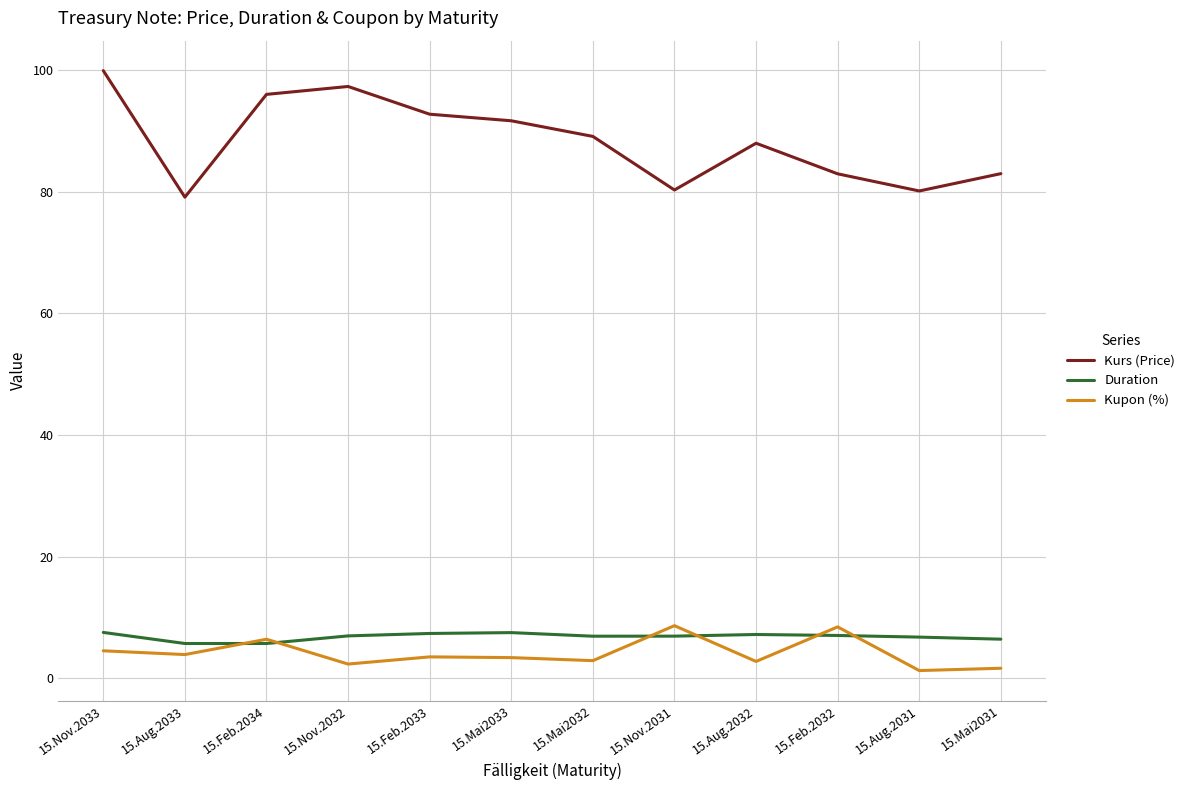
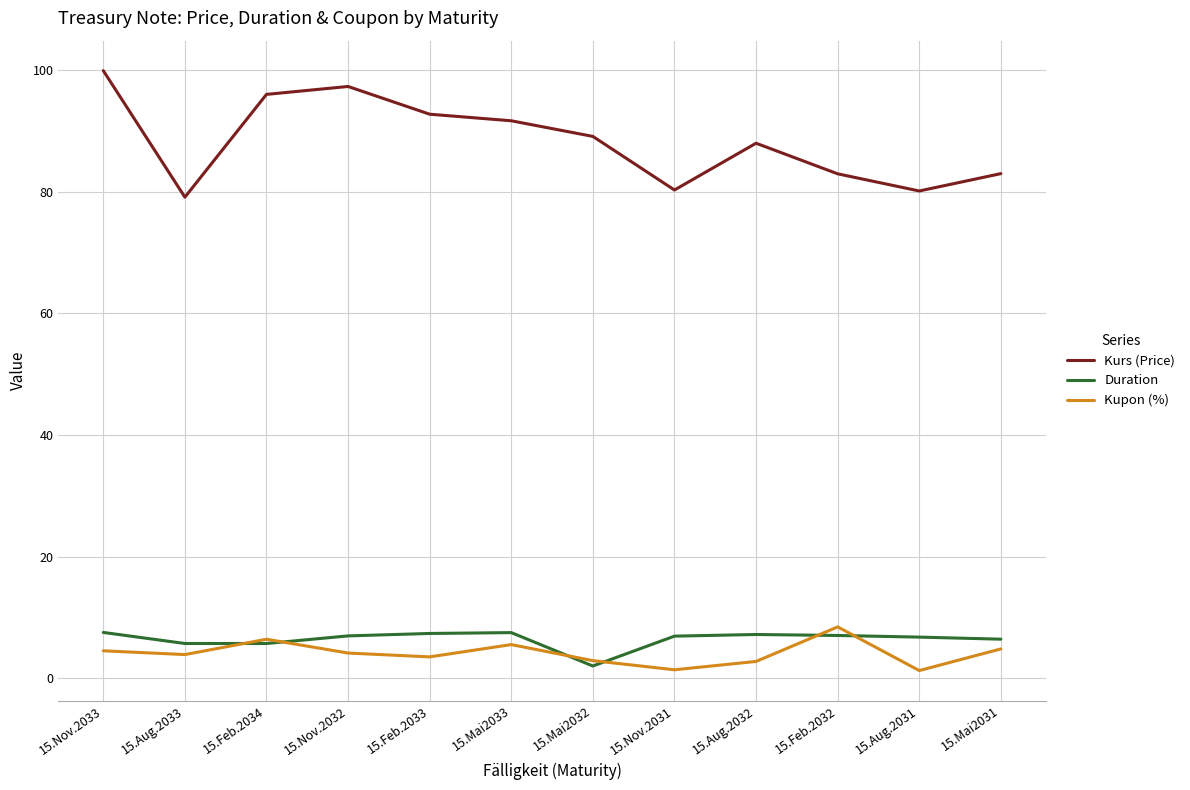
  {
    "Kurs (Price)": {
      "15.Nov.2033": 100,
      "15.Aug.2033": 79,
      "15.Feb.2034": 96,
      "15.Nov.2032": 97,
      "15.Feb.2033": 93,
      "15.Mai2033": 92,
      "15.Mai2032": 89,
      "15.Nov.2031": 80,
      "15.Aug.2032": 88,
      "15.Feb.2032": 83,
      "15.Aug.2031": 80,
      "15.Mai2031": 83
    },
    "Duration": {
      "15.Nov.2033": 8,
      "15.Aug.2033": 6,
      "15.Feb.2034": 6,
      "15.Nov.2032": 7,
      "15.Feb.2033": 7,
      "15.Mai2033": 7,
-     "15.Mai2032": 7,
+     "15.Mai2032": 2,
      "15.Nov.2031": 7,
      "15.Aug.2032": 7,
      "15.Feb.2032": 7,
      "15.Aug.2031": 7,
      "15.Mai2031": 6
    },
    "Kupon (%)": {
      "15.Nov.2033": 5,
      "15.Aug.2033": 4,
      "15.Feb.2034": 6,
-     "15.Nov.2032": 2,
+     "15.Nov.2032": 4,
      "15.Feb.2033": 4,
-     "15.Mai2033": 3,
+     "15.Mai2033": 6,
      "15.Mai2032": 3,
-     "15.Nov.2031": 9,
+     "15.Nov.2031": 1,
      "15.Aug.2032": 3,
      "15.Feb.2032": 8,
      "15.Aug.2031": 1,
-     "15.Mai2031": 2
+     "15.Mai2031": 5
    }
  }
